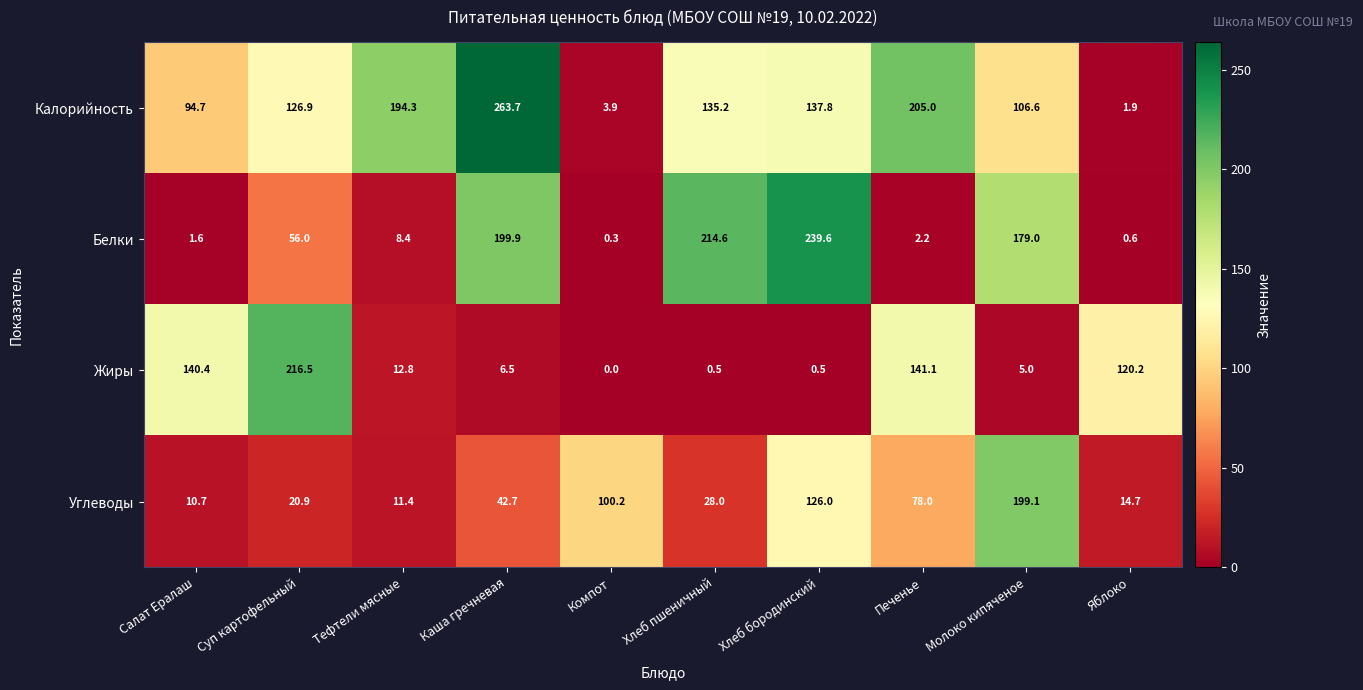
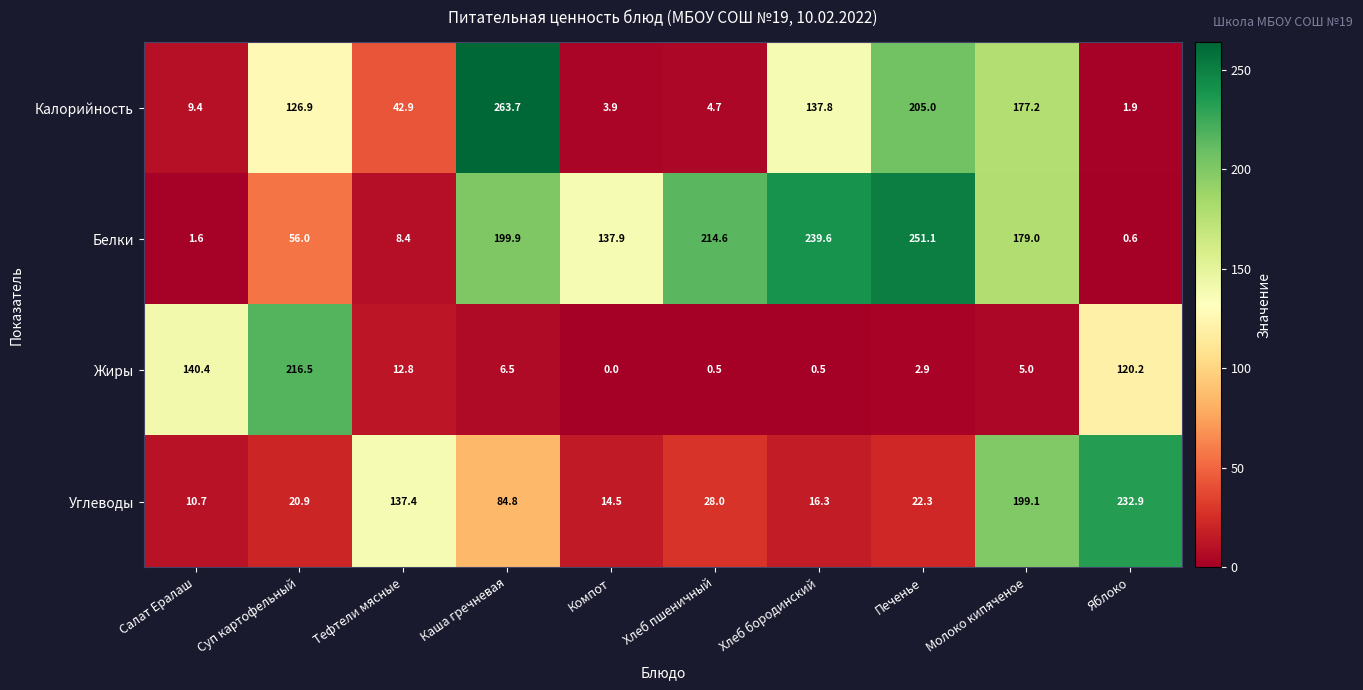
  {
    "Калорийность": {
-     "Салат Ералаш": 94.7,
+     "Салат Ералаш": 9.4,
      "Суп картофельный": 126.9,
-     "Тефтели мясные": 194.3,
+     "Тефтели мясные": 42.9,
      "Каша гречневая": 263.7,
      "Компот": 3.9,
-     "Хлеб пшеничный": 135.2,
+     "Хлеб пшеничный": 4.7,
      "Хлеб бородинский": 137.8,
      "Печенье": 205.0,
-     "Молоко кипяченое": 106.6,
+     "Молоко кипяченое": 177.2,
      "Яблоко": 1.9
    },
    "Белки": {
      "Салат Ералаш": 1.6,
      "Суп картофельный": 56.0,
      "Тефтели мясные": 8.4,
      "Каша гречневая": 199.9,
-     "Компот": 0.3,
+     "Компот": 137.9,
      "Хлеб пшеничный": 214.6,
      "Хлеб бородинский": 239.6,
-     "Печенье": 2.2,
+     "Печенье": 251.1,
      "Молоко кипяченое": 179.0,
      "Яблоко": 0.6
    },
    "Жиры": {
      "Салат Ералаш": 140.4,
      "Суп картофельный": 216.5,
      "Тефтели мясные": 12.8,
      "Каша гречневая": 6.5,
      "Компот": 0.0,
      "Хлеб пшеничный": 0.5,
      "Хлеб бородинский": 0.5,
-     "Печенье": 141.1,
+     "Печенье": 2.9,
      "Молоко кипяченое": 5.0,
      "Яблоко": 120.2
    },
    "Углеводы": {
      "Салат Ералаш": 10.7,
      "Суп картофельный": 20.9,
-     "Тефтели мясные": 11.4,
-     "Каша гречневая": 42.7,
-     "Компот": 100.2,
+     "Тефтели мясные": 137.4,
+     "Каша гречневая": 84.8,
+     "Компот": 14.5,
      "Хлеб пшеничный": 28.0,
-     "Хлеб бородинский": 126.0,
-     "Печенье": 78.0,
+     "Хлеб бородинский": 16.3,
+     "Печенье": 22.3,
      "Молоко кипяченое": 199.1,
-     "Яблоко": 14.7
+     "Яблоко": 232.9
    }
  }
